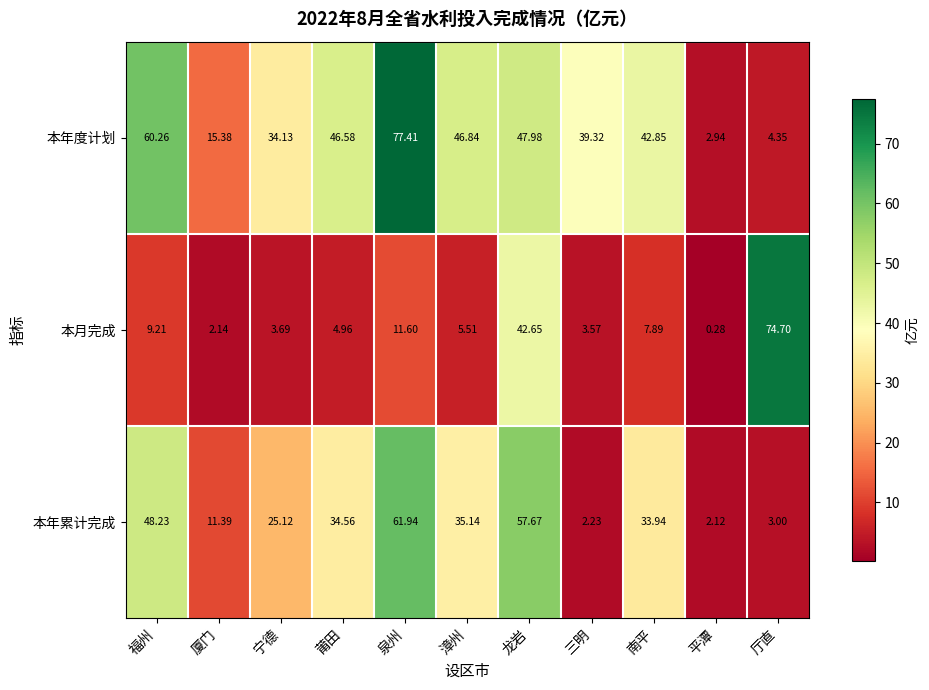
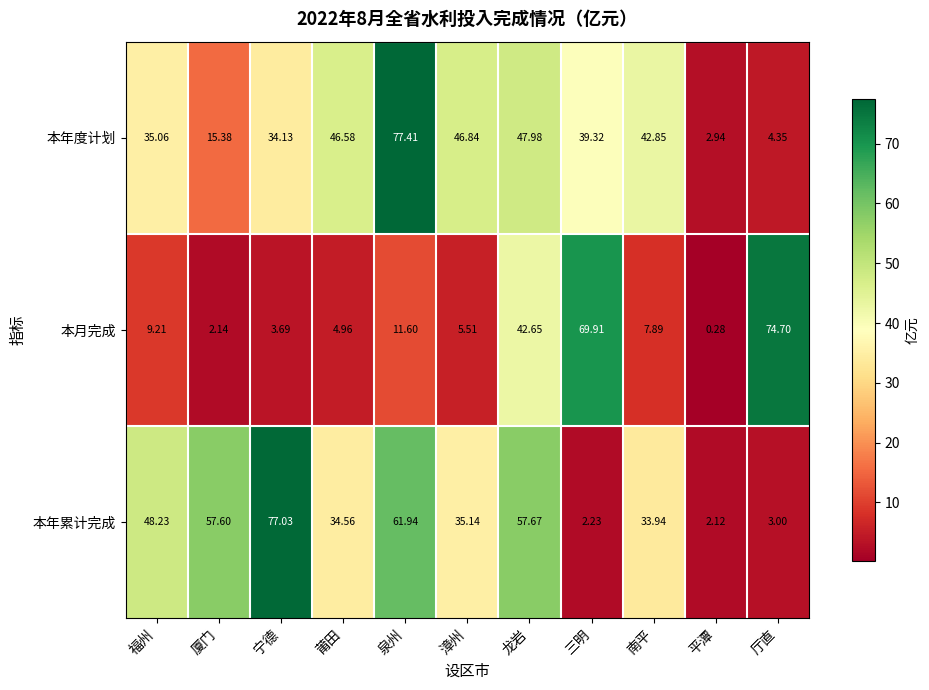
  {
    "本年度计划": {
-     "福州": 60.26,
+     "福州": 35.06,
      "厦门": 15.38,
      "宁德": 34.13,
      "莆田": 46.58,
      "泉州": 77.41,
      "漳州": 46.84,
      "龙岩": 47.98,
      "三明": 39.32,
      "南平": 42.85,
      "平潭": 2.94,
      "厅直": 4.35
    },
    "本月完成": {
      "福州": 9.21,
      "厦门": 2.14,
      "宁德": 3.69,
      "莆田": 4.96,
      "泉州": 11.60,
      "漳州": 5.51,
      "龙岩": 42.65,
-     "三明": 3.57,
+     "三明": 69.91,
      "南平": 7.89,
      "平潭": 0.28,
      "厅直": 74.70
    },
    "本年累计完成": {
      "福州": 48.23,
-     "厦门": 11.39,
-     "宁德": 25.12,
+     "厦门": 57.60,
+     "宁德": 77.03,
      "莆田": 34.56,
      "泉州": 61.94,
      "漳州": 35.14,
      "龙岩": 57.67,
      "三明": 2.23,
      "南平": 33.94,
      "平潭": 2.12,
      "厅直": 3.00
    }
  }
